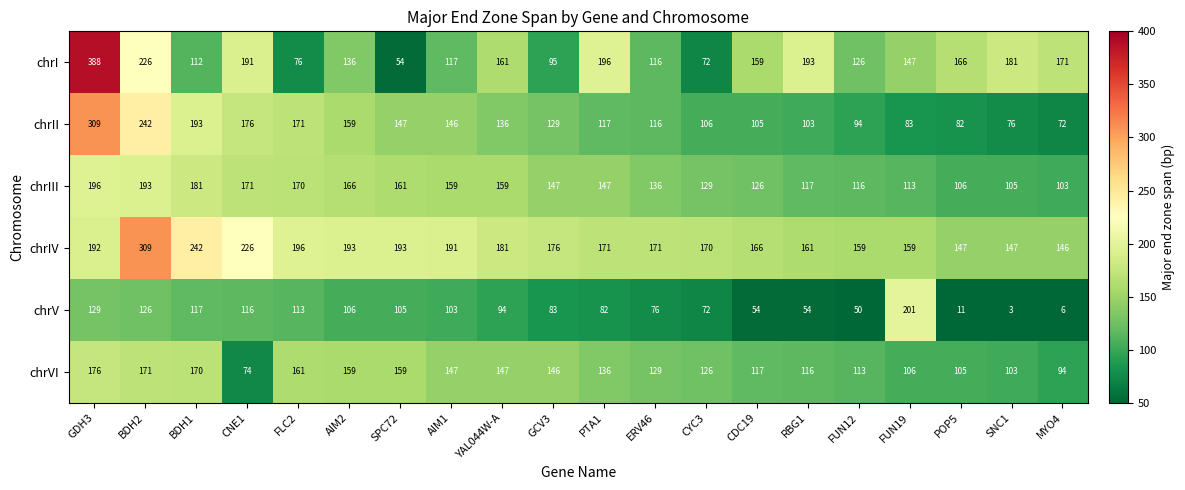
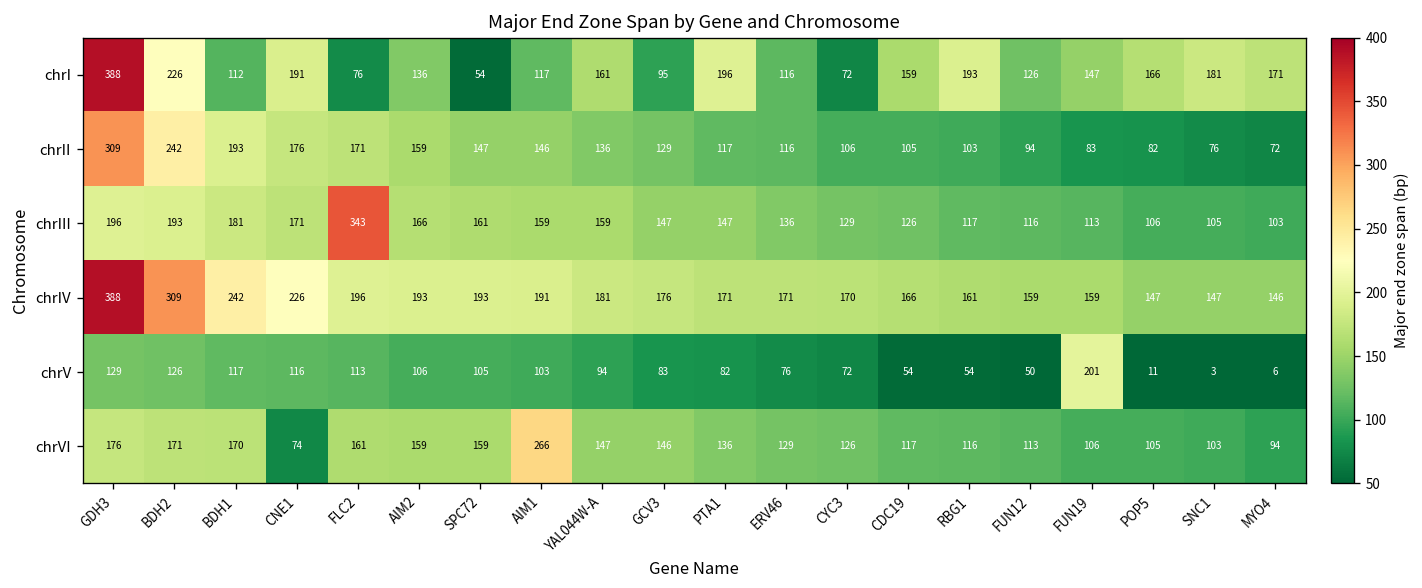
  {
    "chrI": {
      "GDH3": 388,
      "BDH2": 226,
      "BDH1": 112,
      "CNE1": 191,
      "FLC2": 76,
      "AIM2": 136,
      "SPC72": 54,
      "AIM1": 117,
      "YAL044W-A": 161,
      "GCV3": 95,
      "PTA1": 196,
      "ERV46": 116,
      "CYC3": 72,
      "CDC19": 159,
      "RBG1": 193,
      "FUN12": 126,
      "FUN19": 147,
      "POP5": 166,
      "SNC1": 181,
      "MYO4": 171
    },
    "chrII": {
      "GDH3": 309,
      "BDH2": 242,
      "BDH1": 193,
      "CNE1": 176,
      "FLC2": 171,
      "AIM2": 159,
      "SPC72": 147,
      "AIM1": 146,
      "YAL044W-A": 136,
      "GCV3": 129,
      "PTA1": 117,
      "ERV46": 116,
      "CYC3": 106,
      "CDC19": 105,
      "RBG1": 103,
      "FUN12": 94,
      "FUN19": 83,
      "POP5": 82,
      "SNC1": 76,
      "MYO4": 72
    },
    "chrIII": {
      "GDH3": 196,
      "BDH2": 193,
      "BDH1": 181,
      "CNE1": 171,
-     "FLC2": 170,
+     "FLC2": 343,
      "AIM2": 166,
      "SPC72": 161,
      "AIM1": 159,
      "YAL044W-A": 159,
      "GCV3": 147,
      "PTA1": 147,
      "ERV46": 136,
      "CYC3": 129,
      "CDC19": 126,
      "RBG1": 117,
      "FUN12": 116,
      "FUN19": 113,
      "POP5": 106,
      "SNC1": 105,
      "MYO4": 103
    },
    "chrIV": {
-     "GDH3": 192,
+     "GDH3": 388,
      "BDH2": 309,
      "BDH1": 242,
      "CNE1": 226,
      "FLC2": 196,
      "AIM2": 193,
      "SPC72": 193,
      "AIM1": 191,
      "YAL044W-A": 181,
      "GCV3": 176,
      "PTA1": 171,
      "ERV46": 171,
      "CYC3": 170,
      "CDC19": 166,
      "RBG1": 161,
      "FUN12": 159,
      "FUN19": 159,
      "POP5": 147,
      "SNC1": 147,
      "MYO4": 146
    },
    "chrV": {
      "GDH3": 129,
      "BDH2": 126,
      "BDH1": 117,
      "CNE1": 116,
      "FLC2": 113,
      "AIM2": 106,
      "SPC72": 105,
      "AIM1": 103,
      "YAL044W-A": 94,
      "GCV3": 83,
      "PTA1": 82,
      "ERV46": 76,
      "CYC3": 72,
      "CDC19": 54,
      "RBG1": 54,
      "FUN12": 50,
      "FUN19": 201,
      "POP5": 11,
      "SNC1": 3,
      "MYO4": 6
    },
    "chrVI": {
      "GDH3": 176,
      "BDH2": 171,
      "BDH1": 170,
      "CNE1": 74,
      "FLC2": 161,
      "AIM2": 159,
      "SPC72": 159,
-     "AIM1": 147,
+     "AIM1": 266,
      "YAL044W-A": 147,
      "GCV3": 146,
      "PTA1": 136,
      "ERV46": 129,
      "CYC3": 126,
      "CDC19": 117,
      "RBG1": 116,
      "FUN12": 113,
      "FUN19": 106,
      "POP5": 105,
      "SNC1": 103,
      "MYO4": 94
    }
  }
